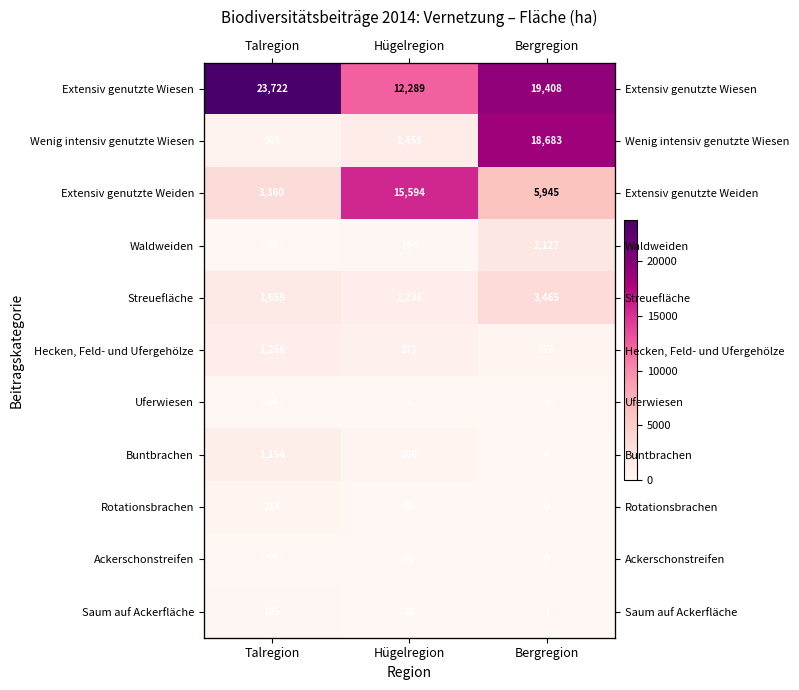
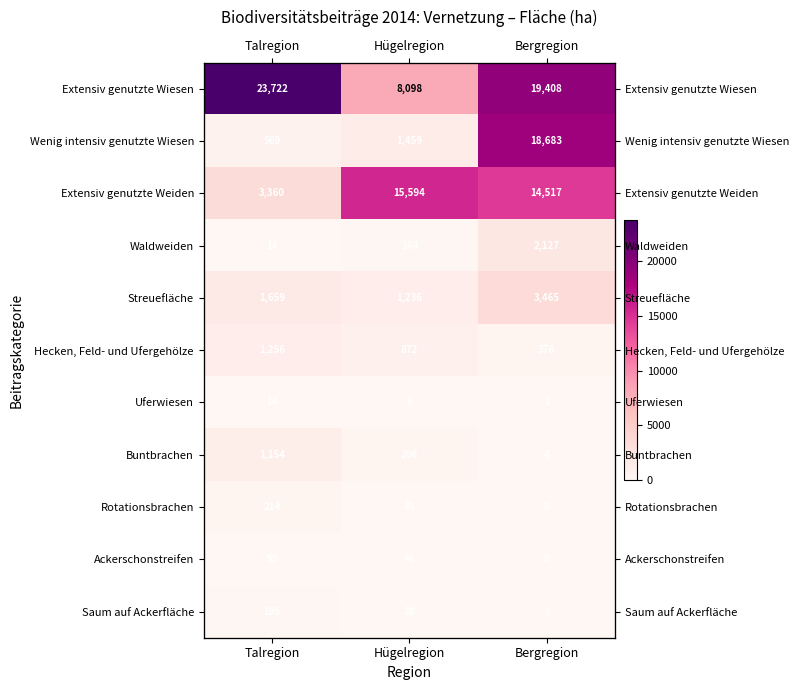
  {
    "Extensiv genutzte Wiesen": {
      "Talregion": "23,722",
-     "Hügelregion": "12,289",
+     "Hügelregion": "8,098",
      "Bergregion": "19,408"
    },
    "Wenig intensiv genutzte Wiesen": {
      "Bergregion": "18,683"
    },
    "Extensiv genutzte Weiden": {
      "Hügelregion": "15,594",
-     "Bergregion": "5,945"
+     "Bergregion": "14,517"
    }
  }
